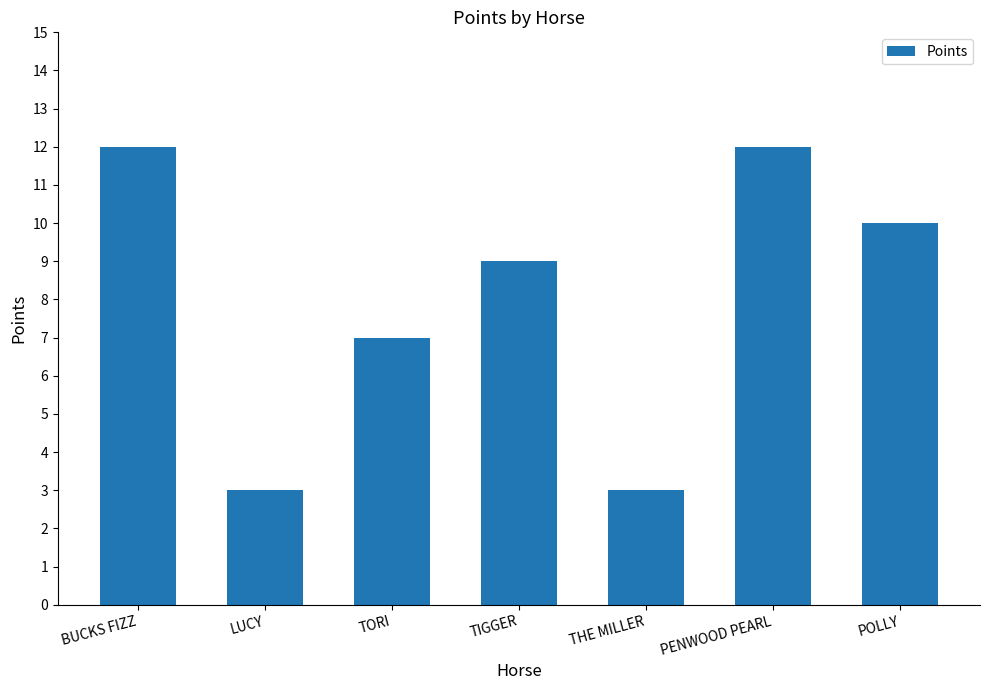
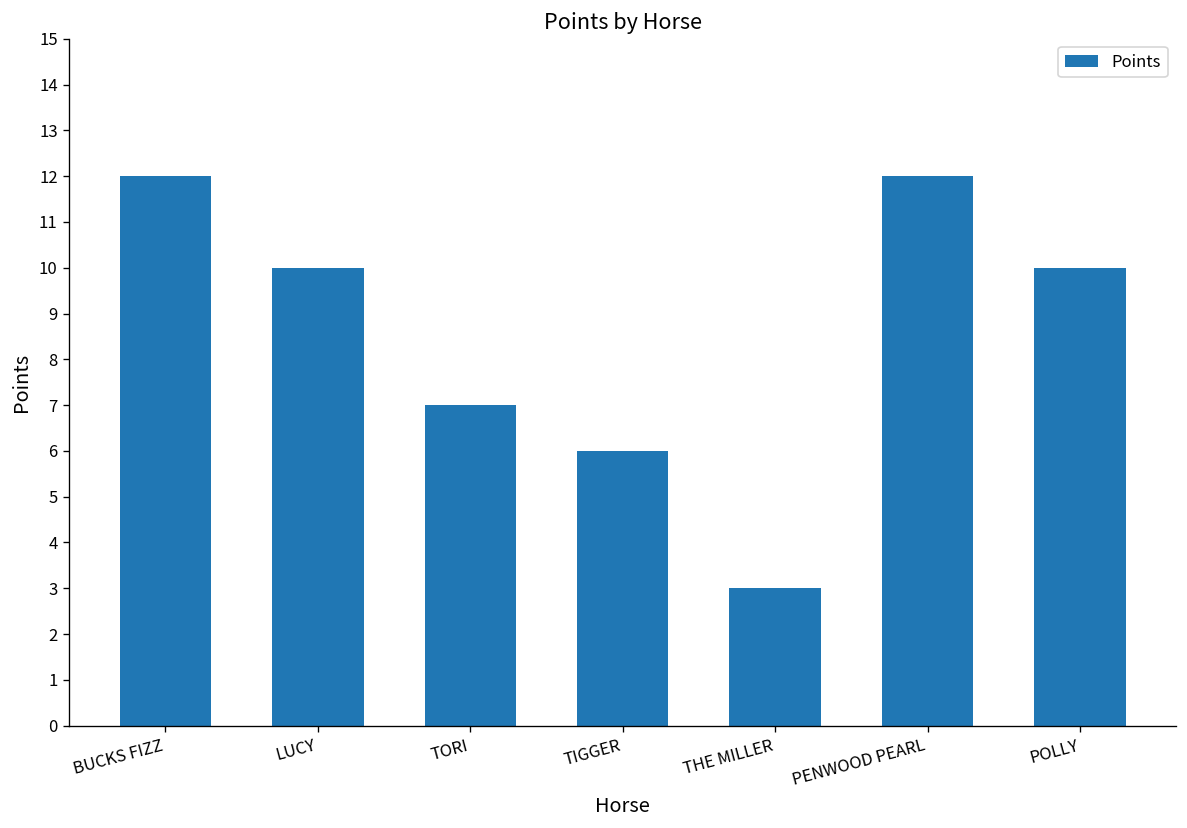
  {
    "BUCKS FIZZ": 12,
-   "LUCY": 3,
+   "LUCY": 10,
    "TORI": 7,
-   "TIGGER": 9,
+   "TIGGER": 6,
    "THE MILLER": 3,
    "PENWOOD PEARL": 12,
    "POLLY": 10
  }
